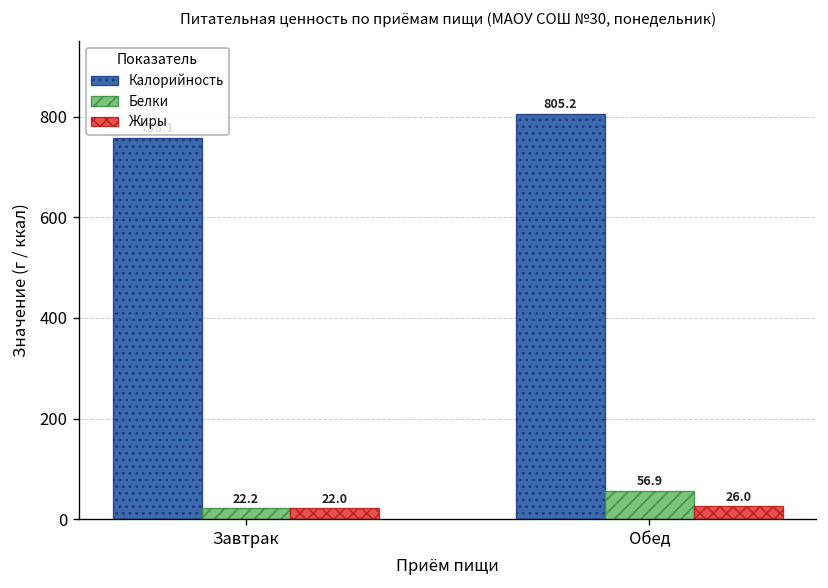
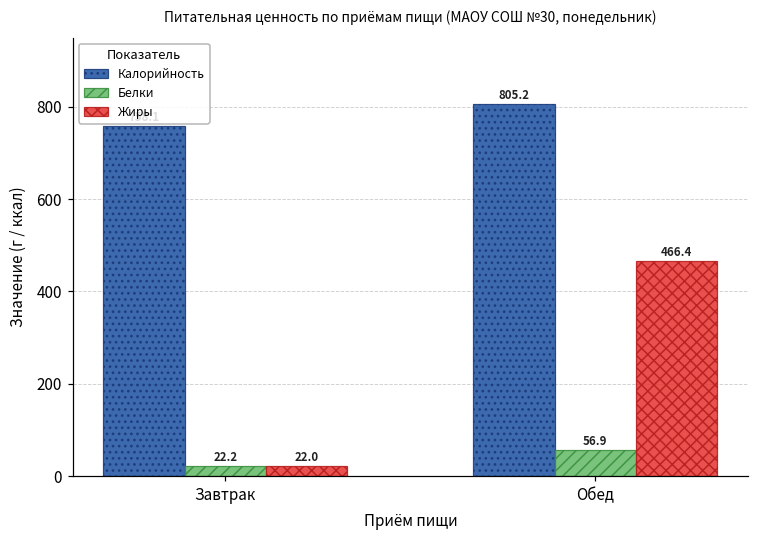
  {
    "Калорийность": {
      "Обед": 805.2
    },
    "Белки": {
      "Завтрак": 22.2,
      "Обед": 56.9
    },
    "Жиры": {
      "Завтрак": 22.0,
-     "Обед": 26.0
+     "Обед": 466.4
    }
  }
